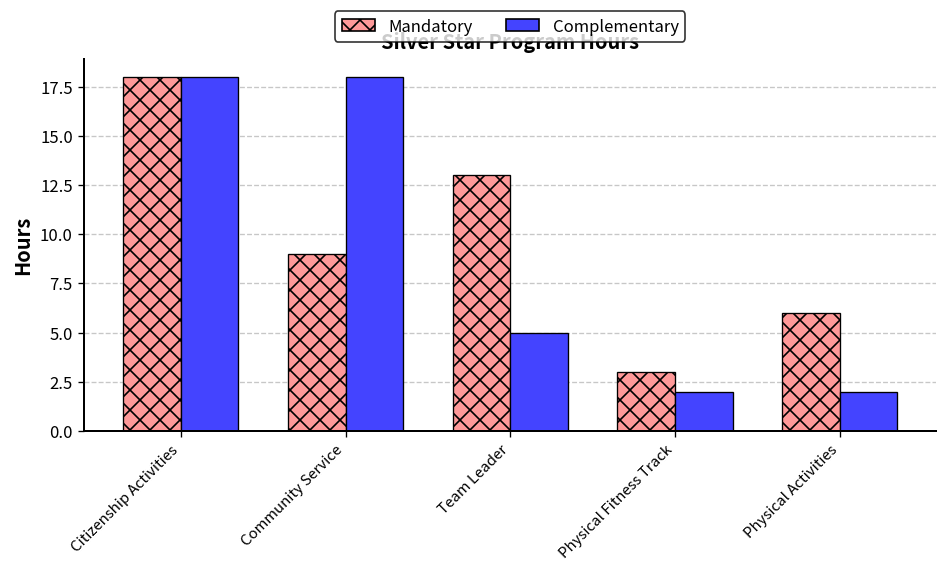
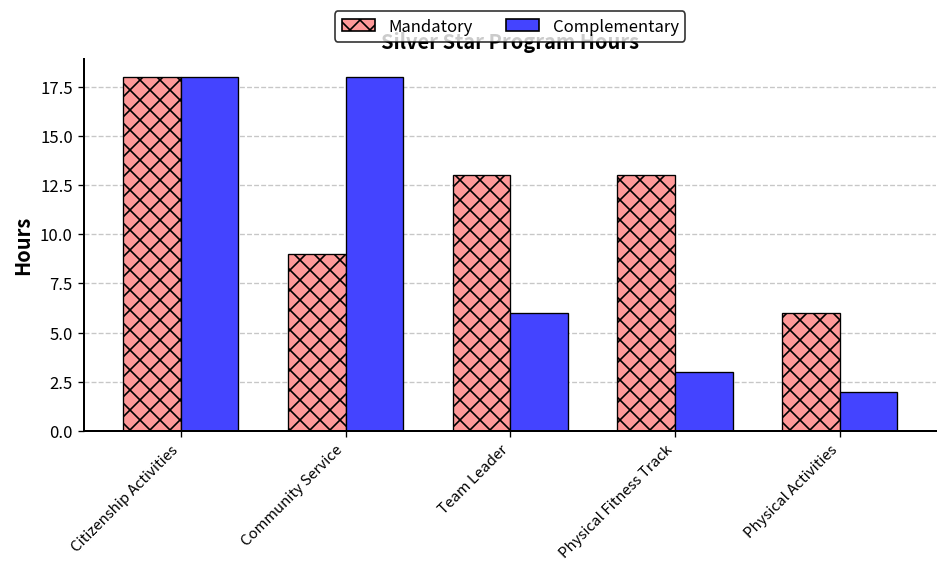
  {
    "Mandatory": {
      "Citizenship Activities": 18,
      "Community Service": 9,
      "Team Leader": 13,
-     "Physical Fitness Track": 3,
+     "Physical Fitness Track": 13,
      "Physical Activities": 6
    },
    "Complementary": {
      "Citizenship Activities": 18,
      "Community Service": 18,
-     "Team Leader": 5,
-     "Physical Fitness Track": 2,
+     "Team Leader": 6,
+     "Physical Fitness Track": 3,
      "Physical Activities": 2
    }
  }
